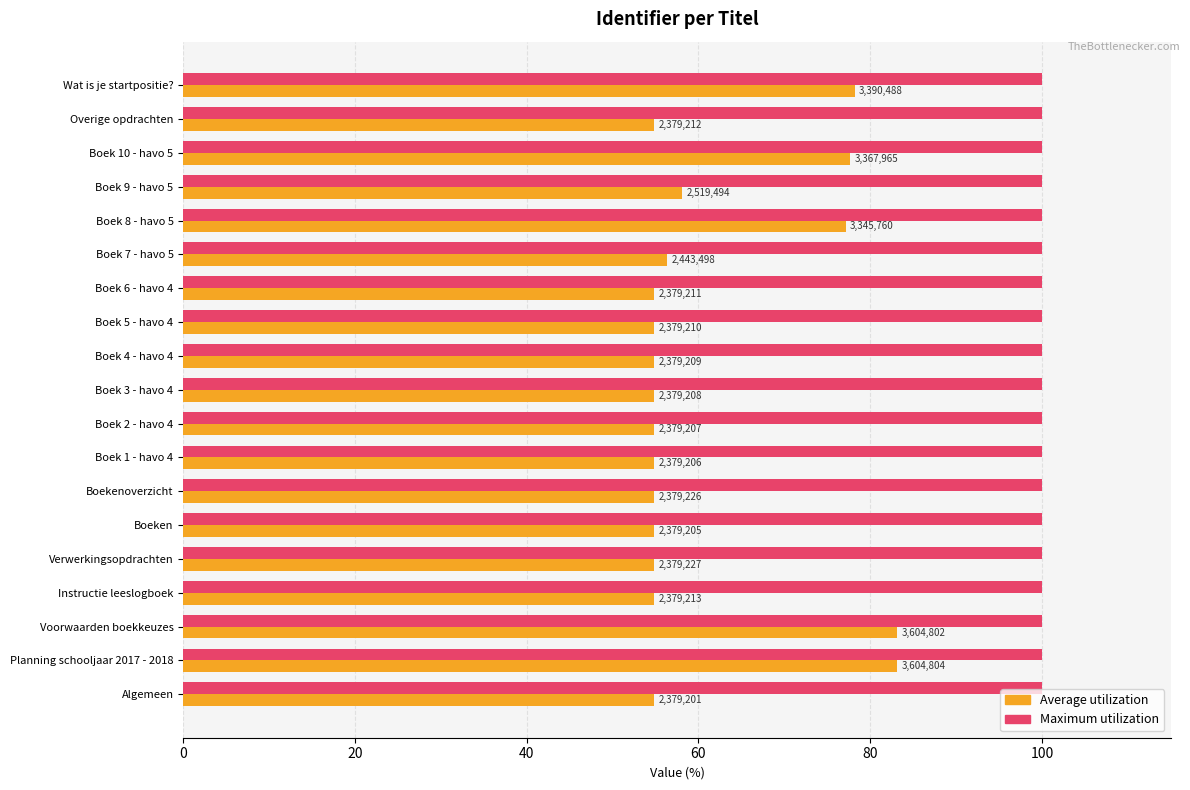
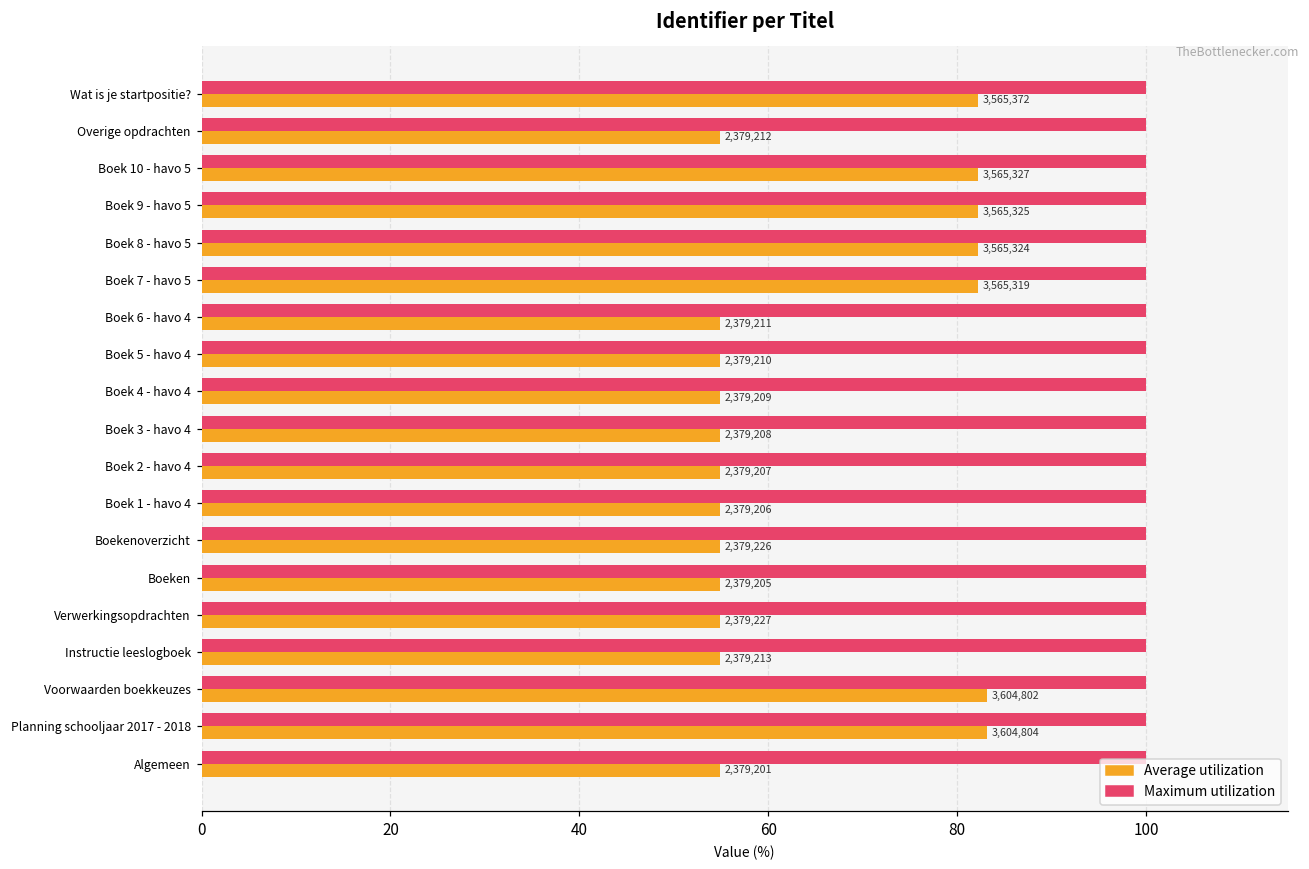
  {
    "Maximum utilization": {
      "Wat is je startpositie?": "100",
      "Overige opdrachten": "100",
      "Boek 10 - havo 5": "100",
      "Boek 9 - havo 5": "100",
      "Boek 8 - havo 5": "100",
      "Boek 7 - havo 5": "100",
      "Boek 6 - havo 4": "100",
      "Boek 5 - havo 4": "100",
      "Boek 4 - havo 4": "100",
      "Boek 3 - havo 4": "100",
      "Boek 2 - havo 4": "100",
      "Boek 1 - havo 4": "100",
      "Boekenoverzicht": "100",
      "Boeken": "100",
      "Verwerkingsopdrachten": "100",
      "Instructie leeslogboek": "100",
      "Voorwaarden boekkeuzes": "100",
      "Planning schooljaar 2017 - 2018": "100",
      "Algemeen": "100"
    },
    "Average utilization": {
-     "Wat is je startpositie?": "3,390,488",
-     "Boek 10 - havo 5": "3,367,965",
-     "Boek 9 - havo 5": "2,519,494",
-     "Boek 8 - havo 5": "3,345,760",
-     "Boek 7 - havo 5": "2,443,498"
+     "Wat is je startpositie?": "3,565,372",
+     "Boek 10 - havo 5": "3,565,327",
+     "Boek 9 - havo 5": "3,565,325",
+     "Boek 8 - havo 5": "3,565,324",
+     "Boek 7 - havo 5": "3,565,319"
    }
  }
